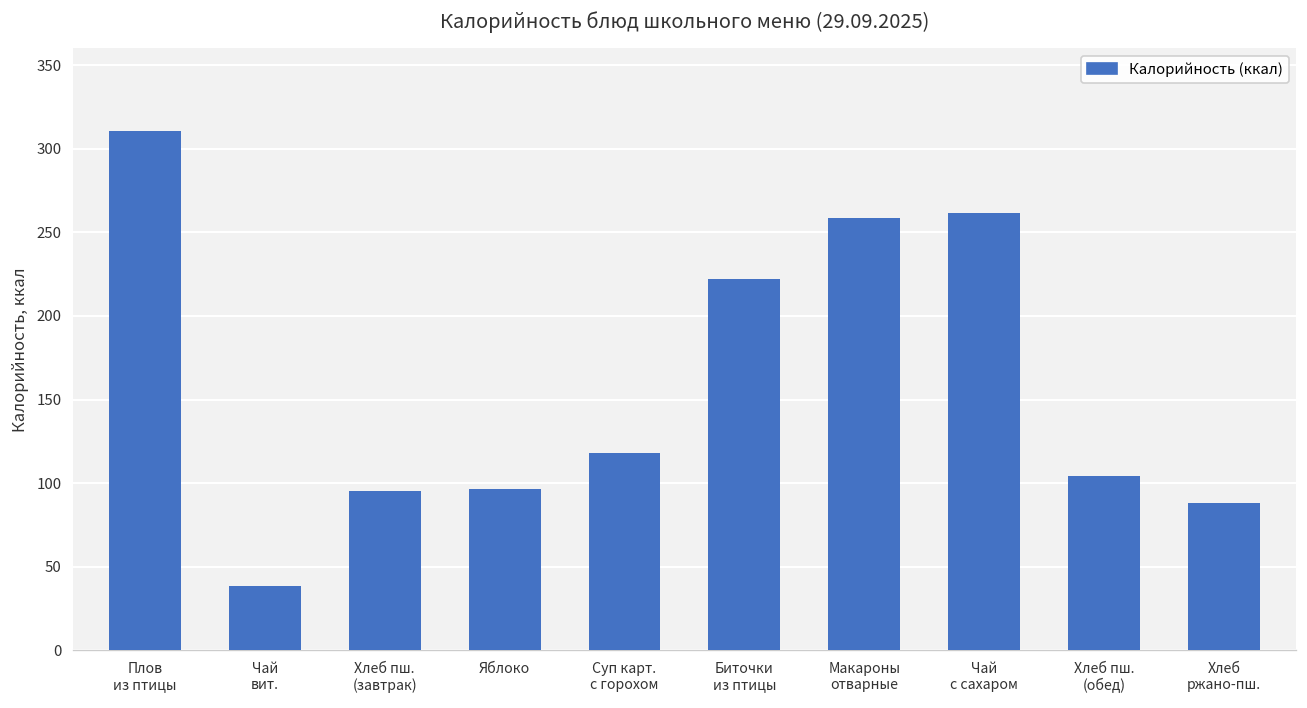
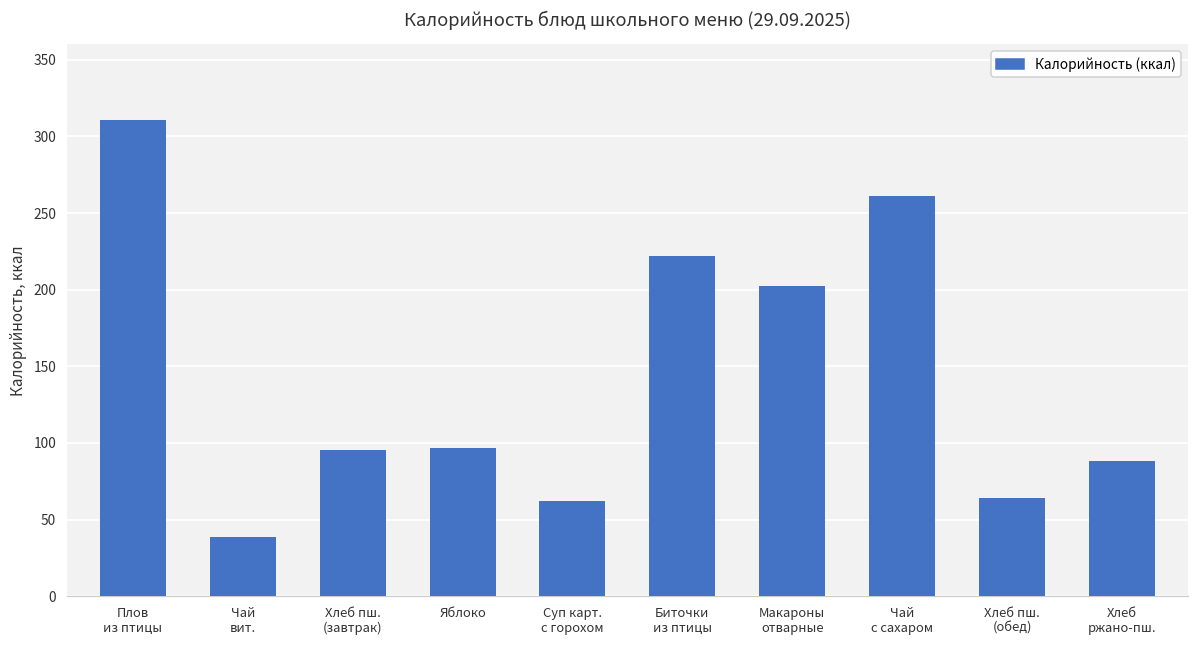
  {
    "Плов из птицы": 311,
    "Чай вит.": 39,
    "Хлеб пш. (завтрак)": 95,
    "Яблоко": 96,
-   "Суп карт. с горохом": 118,
+   "Суп карт. с горохом": 62,
    "Биточки из птицы": 222,
-   "Макароны отварные": 258,
+   "Макароны отварные": 202,
    "Чай с сахаром": 261,
-   "Хлеб пш. (обед)": 104,
+   "Хлеб пш. (обед)": 64,
    "Хлеб ржано-пш.": 88
  }
